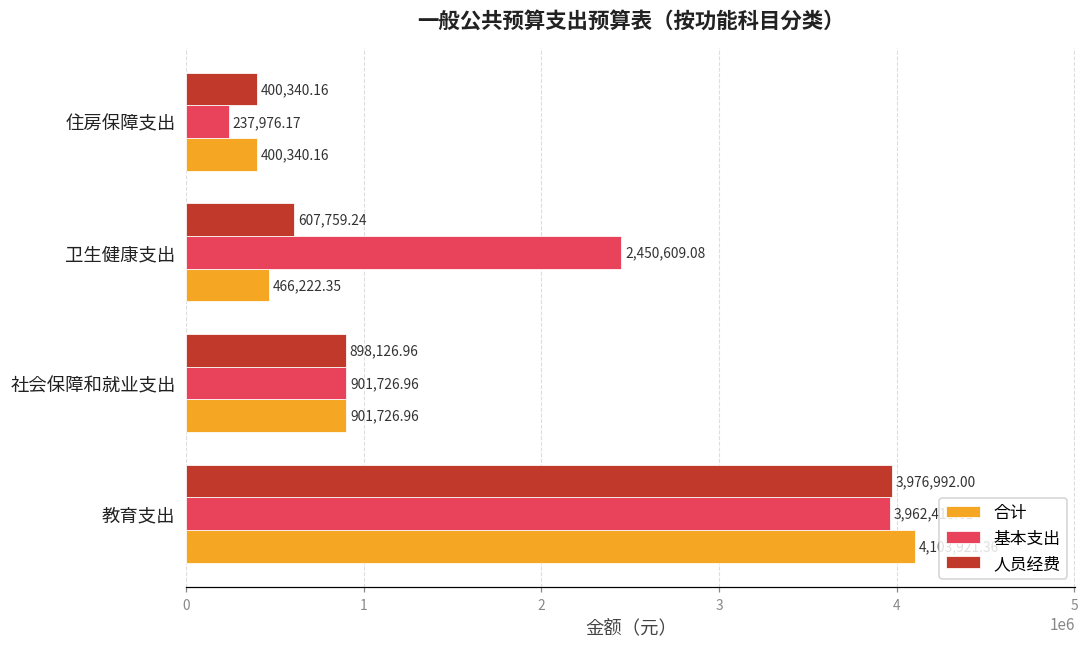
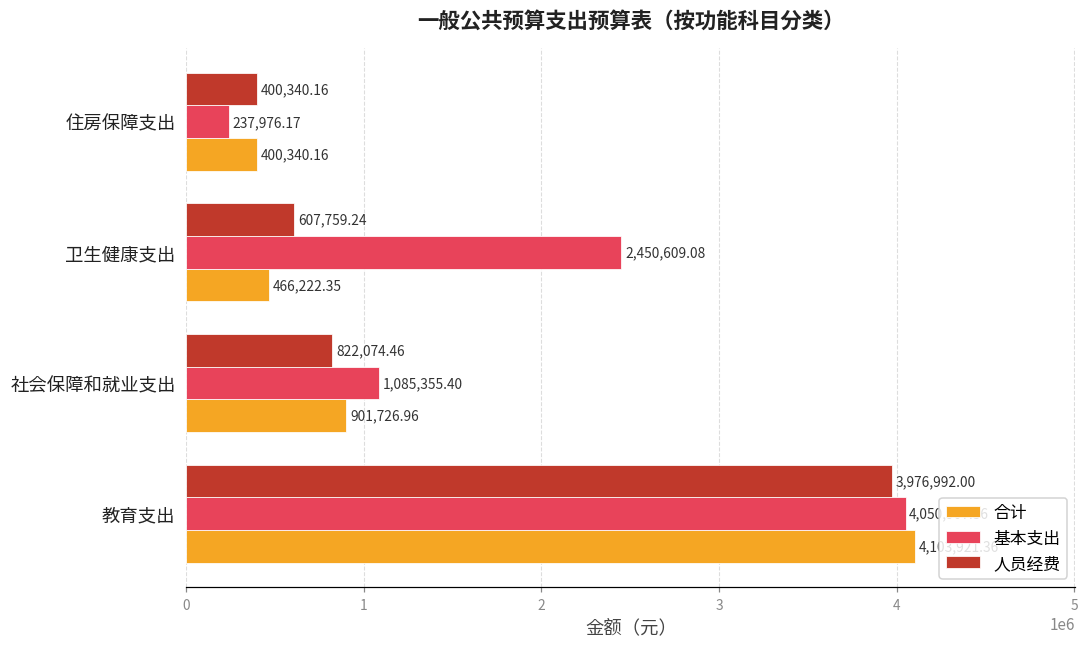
  {
    "合计": {
      "住房保障支出": "400,340.16",
      "卫生健康支出": "466,222.35",
      "社会保障和就业支出": "901,726.96"
    },
    "基本支出": {
      "住房保障支出": "237,976.17",
      "卫生健康支出": "2,450,609.08",
-     "社会保障和就业支出": "901,726.96",
-     "教育支出": "3960000"
+     "社会保障和就业支出": "1,085,355.40",
+     "教育支出": "4050000"
    },
    "人员经费": {
      "住房保障支出": "400,340.16",
      "卫生健康支出": "607,759.24",
-     "社会保障和就业支出": "898,126.96",
+     "社会保障和就业支出": "822,074.46",
      "教育支出": "3,976,992.00"
    }
  }
